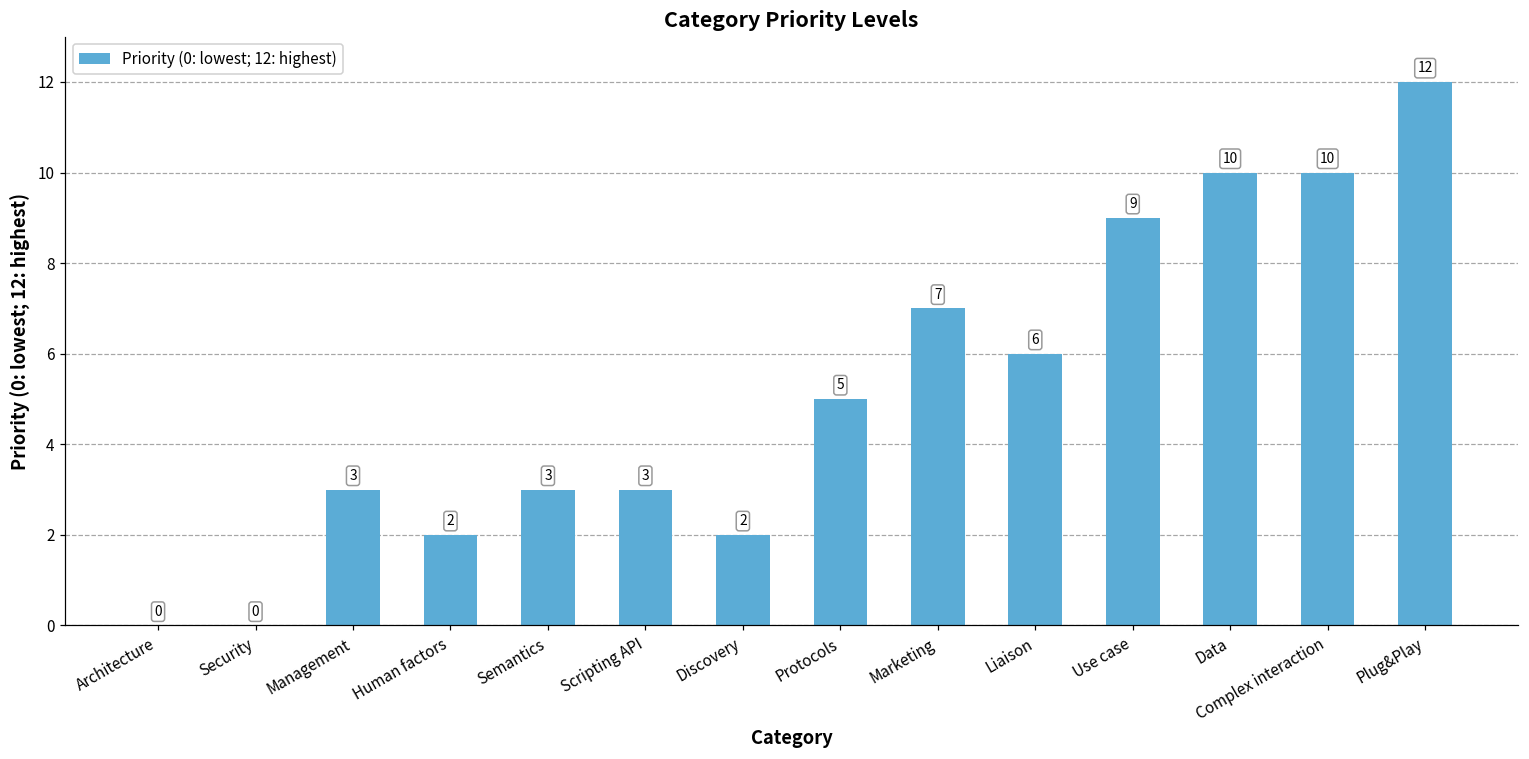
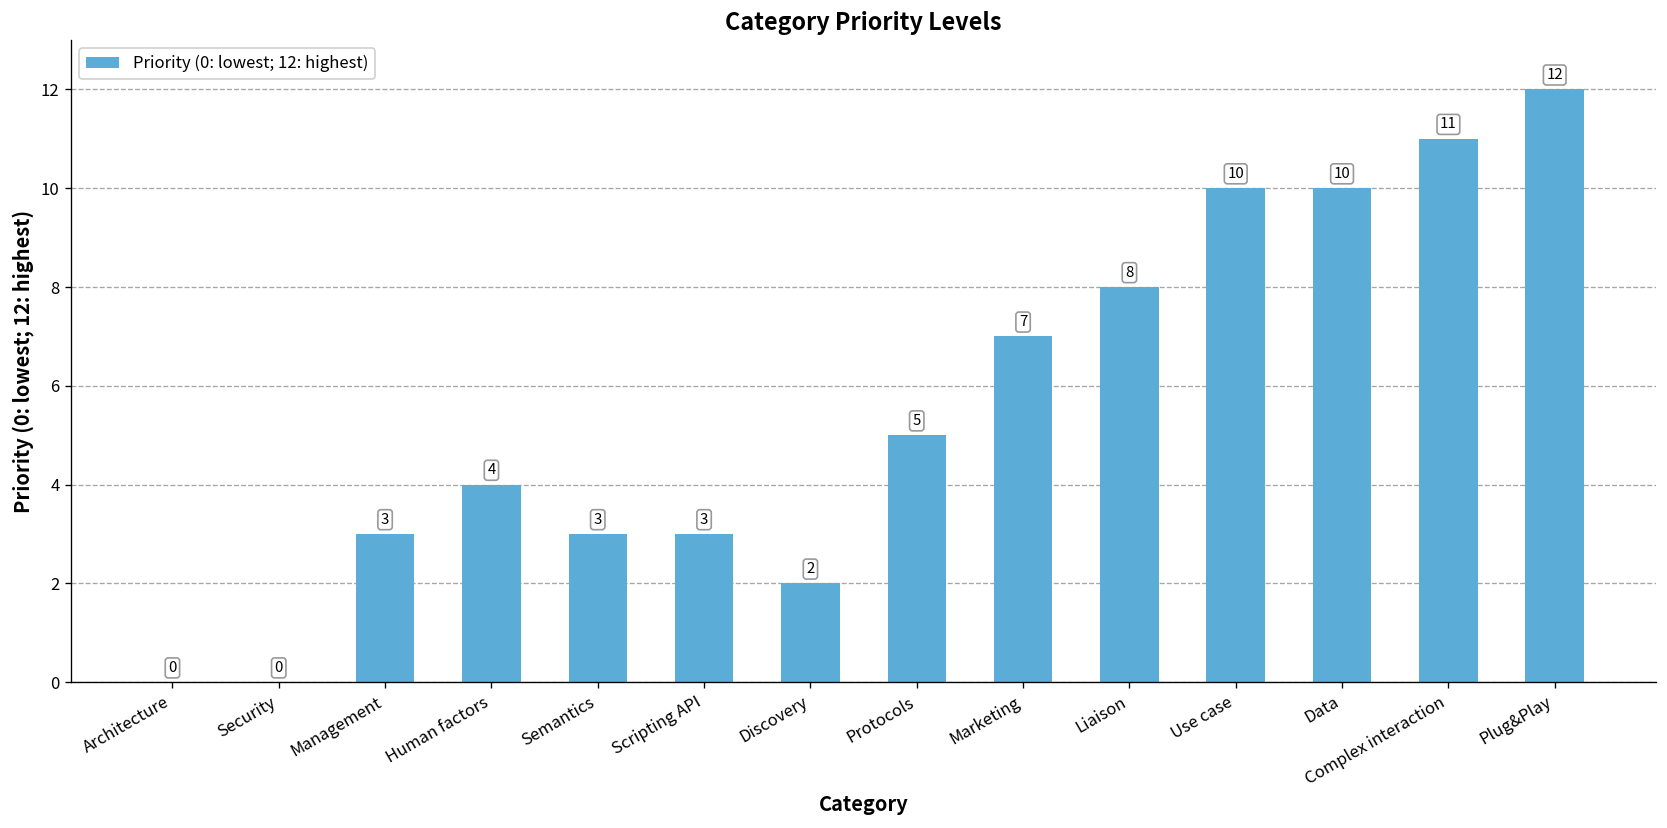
  {
-   "Human factors": 2,
-   "Liaison": 6,
-   "Use case": 9,
-   "Complex interaction": 10
+   "Human factors": 4,
+   "Liaison": 8,
+   "Use case": 10,
+   "Complex interaction": 11
  }
